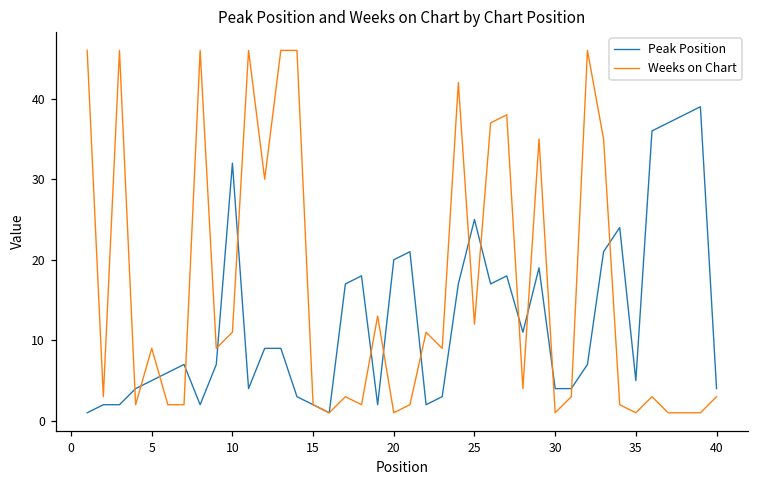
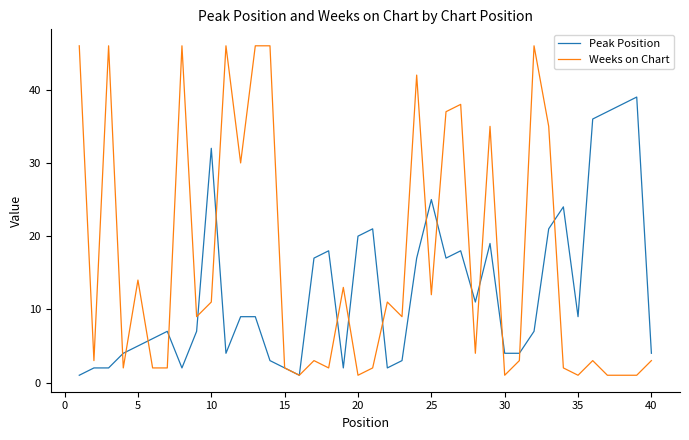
  {
    "Peak Position": {
      "5": 5,
      "10": 32,
      "20": 20,
      "25": 25,
      "30": 4,
-     "35": 5,
+     "35": 9,
      "40": 4
    },
    "Weeks on Chart": {
-     "5": 9,
+     "5": 14,
      "10": 11,
      "20": 1,
      "25": 12,
      "30": 1,
      "35": 1,
      "40": 3
    }
  }
